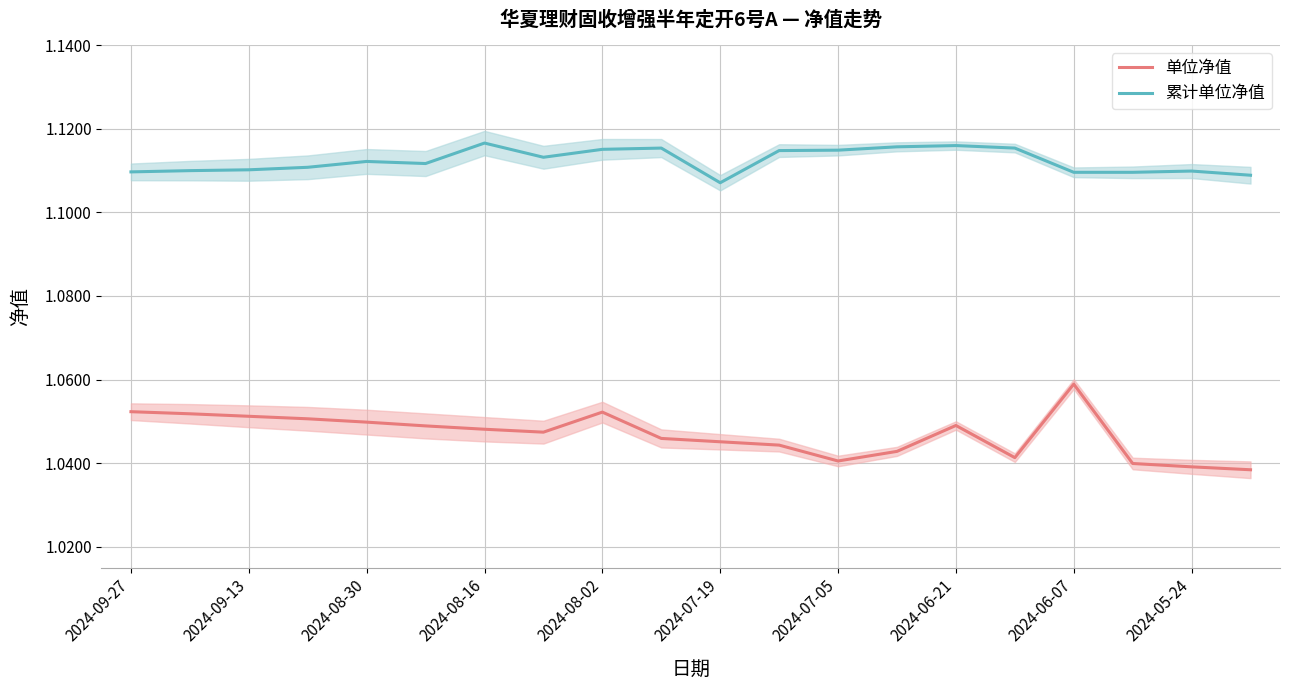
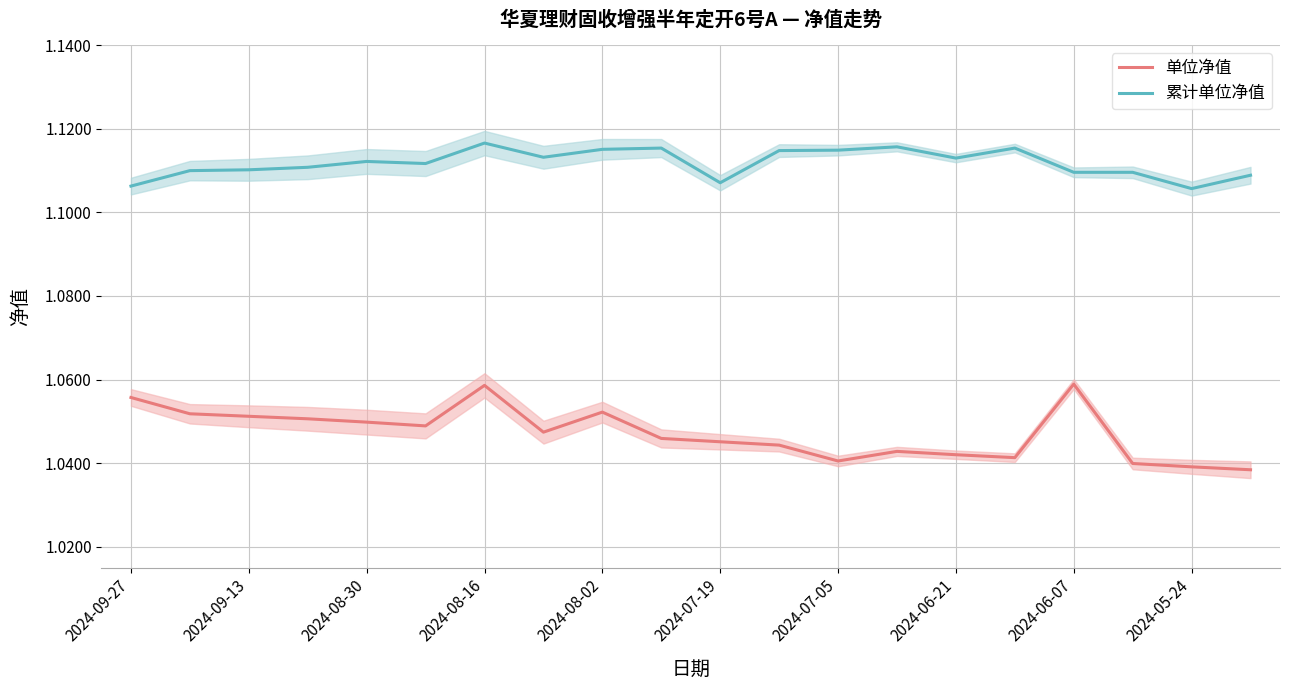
  {
    "单位净值": {
-     "2024-09-27": 1.052,
+     "2024-09-27": 1.056,
      "2024-09-13": 1.051,
      "2024-08-30": 1.050,
-     "2024-08-16": 1.048,
+     "2024-08-16": 1.059,
      "2024-08-02": 1.052,
      "2024-07-19": 1.045,
      "2024-07-05": 1.041,
-     "2024-06-21": 1.049,
+     "2024-06-21": 1.042,
      "2024-06-07": 1.059,
      "2024-05-24": 1.039
    },
    "累计单位净值": {
-     "2024-09-27": 1.110,
+     "2024-09-27": 1.106,
      "2024-09-13": 1.110,
      "2024-08-30": 1.112,
      "2024-08-16": 1.117,
      "2024-08-02": 1.115,
      "2024-07-19": 1.107,
      "2024-07-05": 1.115,
-     "2024-06-21": 1.116,
+     "2024-06-21": 1.113,
      "2024-06-07": 1.110,
-     "2024-05-24": 1.110
+     "2024-05-24": 1.106
    }
  }
